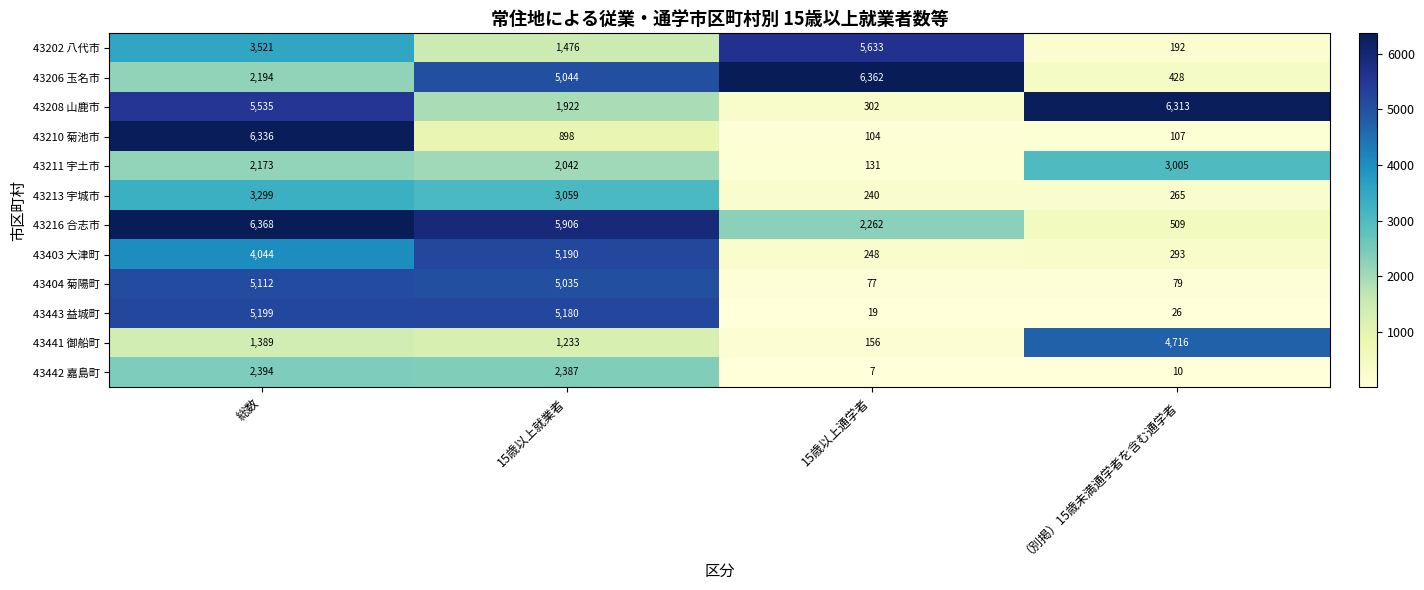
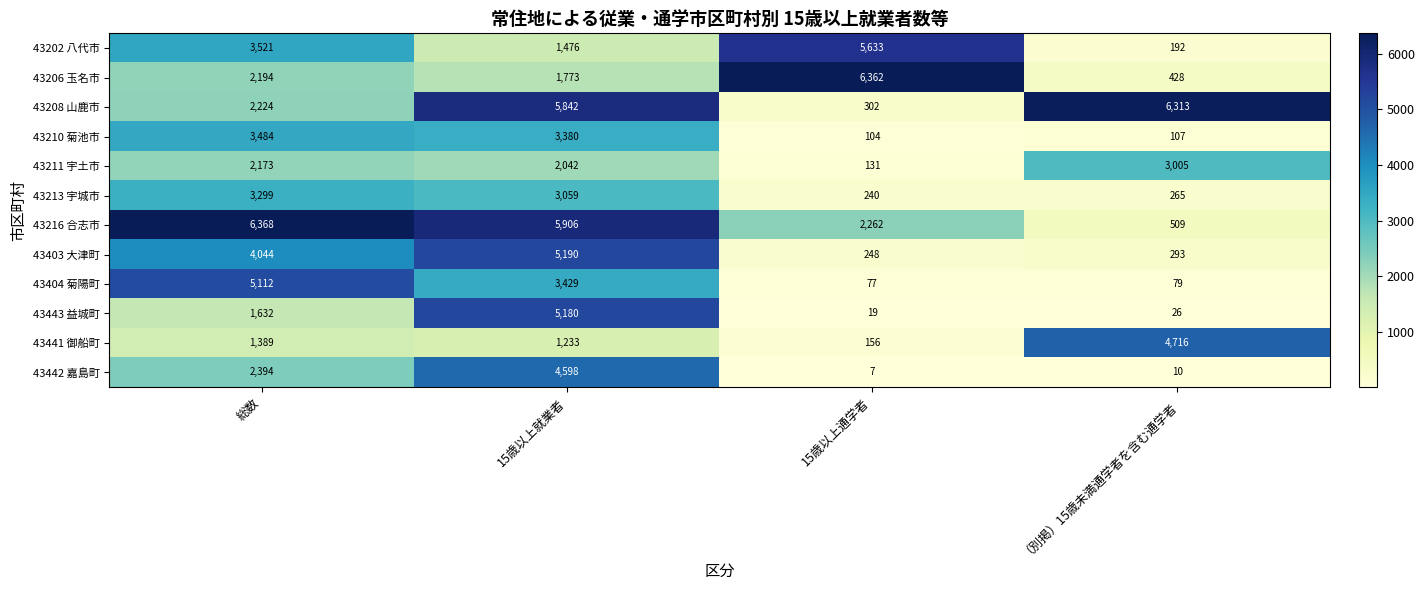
  {
    "43202 八代市": {
      "総数": "3,521",
      "15歳以上就業者": "1,476",
      "15歳以上通学者": "5,633",
      "（別掲）15歳未満通学者を含む通学者": "192"
    },
    "43206 玉名市": {
      "総数": "2,194",
-     "15歳以上就業者": "5,044",
+     "15歳以上就業者": "1,773",
      "15歳以上通学者": "6,362",
      "（別掲）15歳未満通学者を含む通学者": "428"
    },
    "43208 山鹿市": {
-     "総数": "5,535",
-     "15歳以上就業者": "1,922",
+     "総数": "2,224",
+     "15歳以上就業者": "5,842",
      "15歳以上通学者": "302",
      "（別掲）15歳未満通学者を含む通学者": "6,313"
    },
    "43210 菊池市": {
-     "総数": "6,336",
-     "15歳以上就業者": "898",
+     "総数": "3,484",
+     "15歳以上就業者": "3,380",
      "15歳以上通学者": "104",
      "（別掲）15歳未満通学者を含む通学者": "107"
    },
    "43211 宇土市": {
      "総数": "2,173",
      "15歳以上就業者": "2,042",
      "15歳以上通学者": "131",
      "（別掲）15歳未満通学者を含む通学者": "3,005"
    },
    "43213 宇城市": {
      "総数": "3,299",
      "15歳以上就業者": "3,059",
      "15歳以上通学者": "240",
      "（別掲）15歳未満通学者を含む通学者": "265"
    },
    "43216 合志市": {
      "総数": "6,368",
      "15歳以上就業者": "5,906",
      "15歳以上通学者": "2,262",
      "（別掲）15歳未満通学者を含む通学者": "509"
    },
    "43403 大津町": {
      "総数": "4,044",
      "15歳以上就業者": "5,190",
      "15歳以上通学者": "248",
      "（別掲）15歳未満通学者を含む通学者": "293"
    },
    "43404 菊陽町": {
      "総数": "5,112",
-     "15歳以上就業者": "5,035",
+     "15歳以上就業者": "3,429",
      "15歳以上通学者": "77",
      "（別掲）15歳未満通学者を含む通学者": "79"
    },
    "43443 益城町": {
-     "総数": "5,199",
+     "総数": "1,632",
      "15歳以上就業者": "5,180",
      "15歳以上通学者": "19",
      "（別掲）15歳未満通学者を含む通学者": "26"
    },
    "43441 御船町": {
      "総数": "1,389",
      "15歳以上就業者": "1,233",
      "15歳以上通学者": "156",
      "（別掲）15歳未満通学者を含む通学者": "4,716"
    },
    "43442 嘉島町": {
      "総数": "2,394",
-     "15歳以上就業者": "2,387",
+     "15歳以上就業者": "4,598",
      "15歳以上通学者": "7",
      "（別掲）15歳未満通学者を含む通学者": "10"
    }
  }
